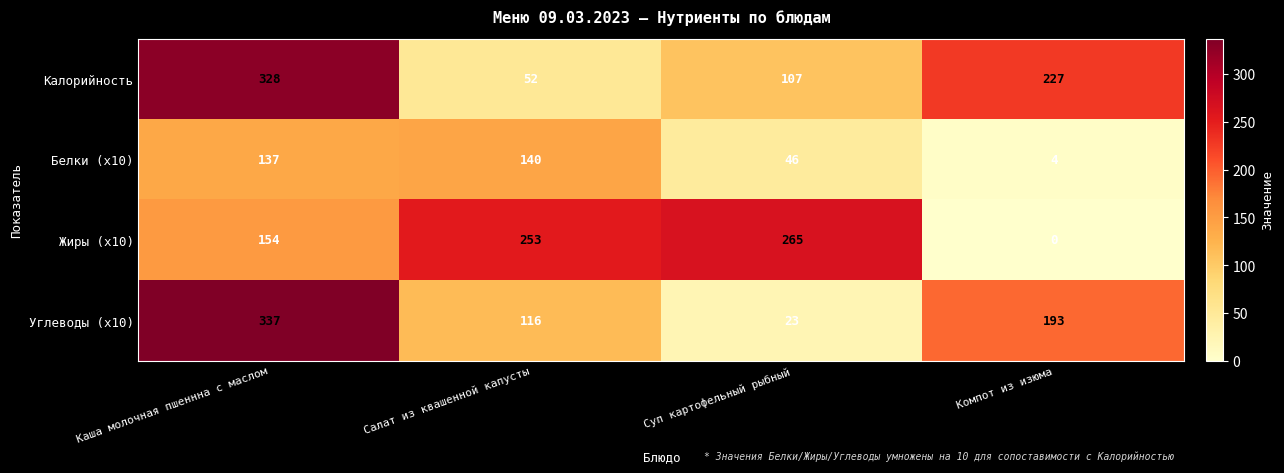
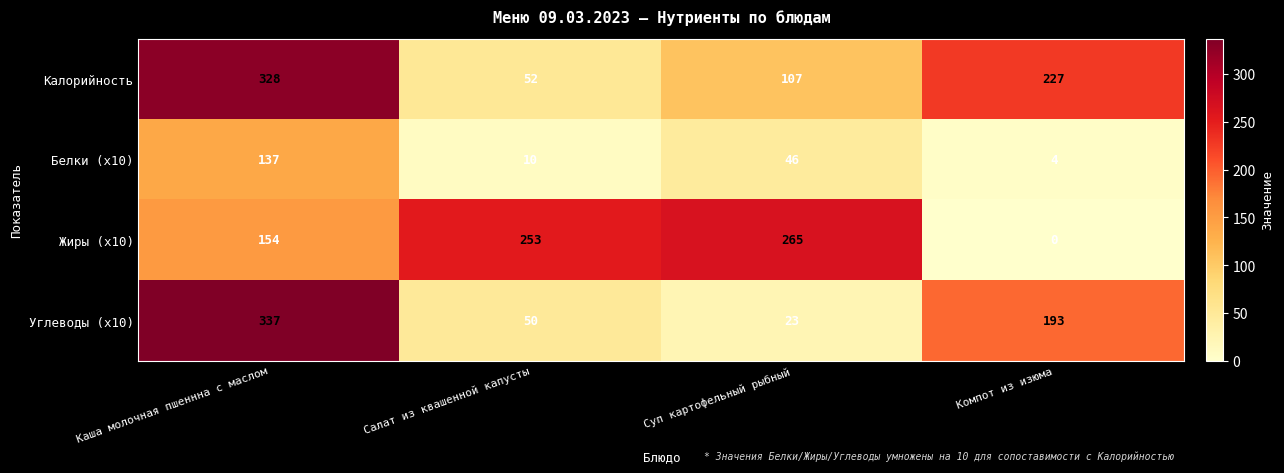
  {
    "Калорийность": {
      "Каша молочная пшеннна с маслом": 328,
      "Салат из квашенной капусты": 52,
      "Суп картофельный рыбный": 107,
      "Компот из изюма": 227
    },
    "Белки (x10)": {
      "Каша молочная пшеннна с маслом": 137,
-     "Салат из квашенной капусты": 140,
+     "Салат из квашенной капусты": 10,
      "Суп картофельный рыбный": 46,
      "Компот из изюма": 4
    },
    "Жиры (x10)": {
      "Каша молочная пшеннна с маслом": 154,
      "Салат из квашенной капусты": 253,
      "Суп картофельный рыбный": 265,
      "Компот из изюма": 0
    },
    "Углеводы (x10)": {
      "Каша молочная пшеннна с маслом": 337,
-     "Салат из квашенной капусты": 116,
+     "Салат из квашенной капусты": 50,
      "Суп картофельный рыбный": 23,
      "Компот из изюма": 193
    }
  }
